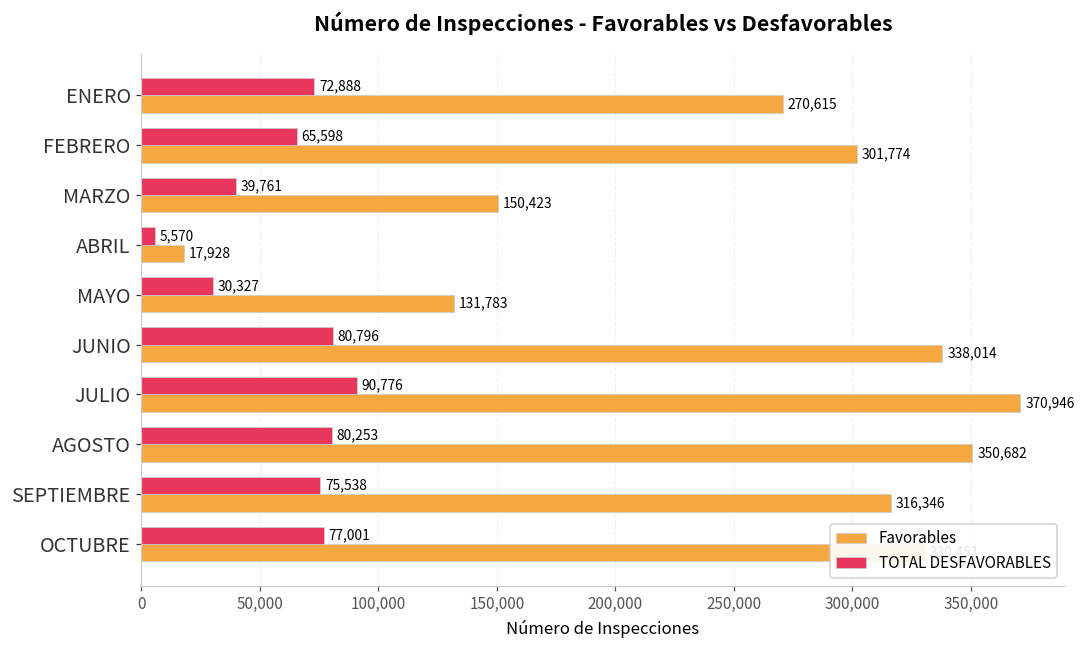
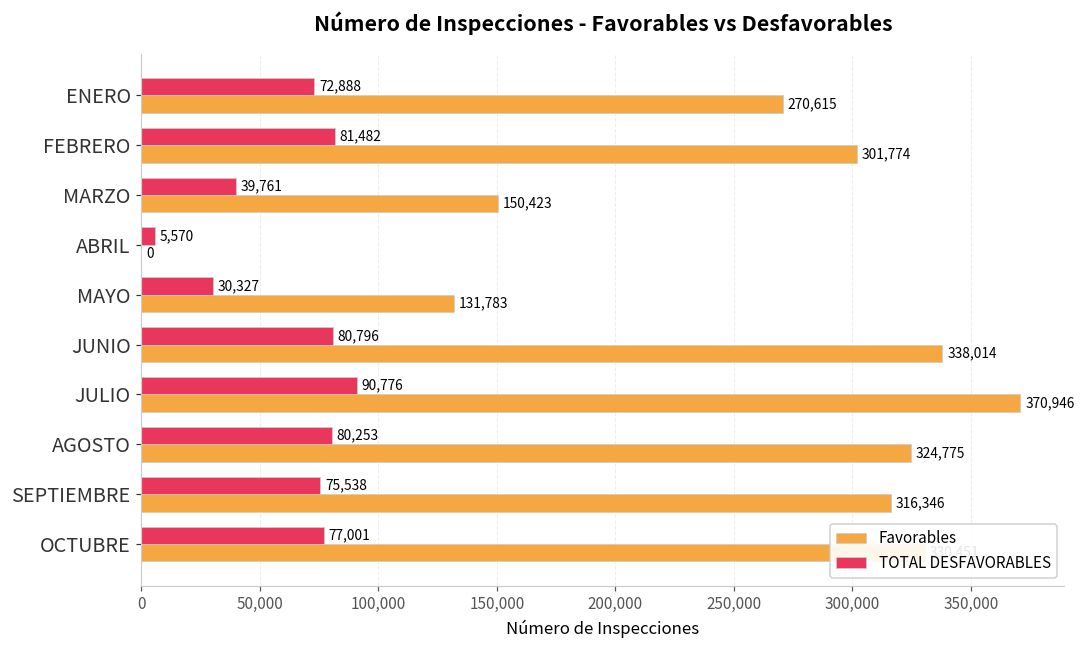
  {
    "Favorables": {
      "ENERO": "270,615",
      "FEBRERO": "301,774",
      "MARZO": "150,423",
-     "ABRIL": "17,928",
+     "ABRIL": "0",
      "MAYO": "131,783",
      "JUNIO": "338,014",
      "JULIO": "370,946",
-     "AGOSTO": "350,682",
+     "AGOSTO": "324,775",
      "SEPTIEMBRE": "316,346"
    },
    "TOTAL DESFAVORABLES": {
      "ENERO": "72,888",
-     "FEBRERO": "65,598",
+     "FEBRERO": "81,482",
      "MARZO": "39,761",
      "ABRIL": "5,570",
      "MAYO": "30,327",
      "JUNIO": "80,796",
      "JULIO": "90,776",
      "AGOSTO": "80,253",
      "SEPTIEMBRE": "75,538",
      "OCTUBRE": "77,001"
    }
  }
